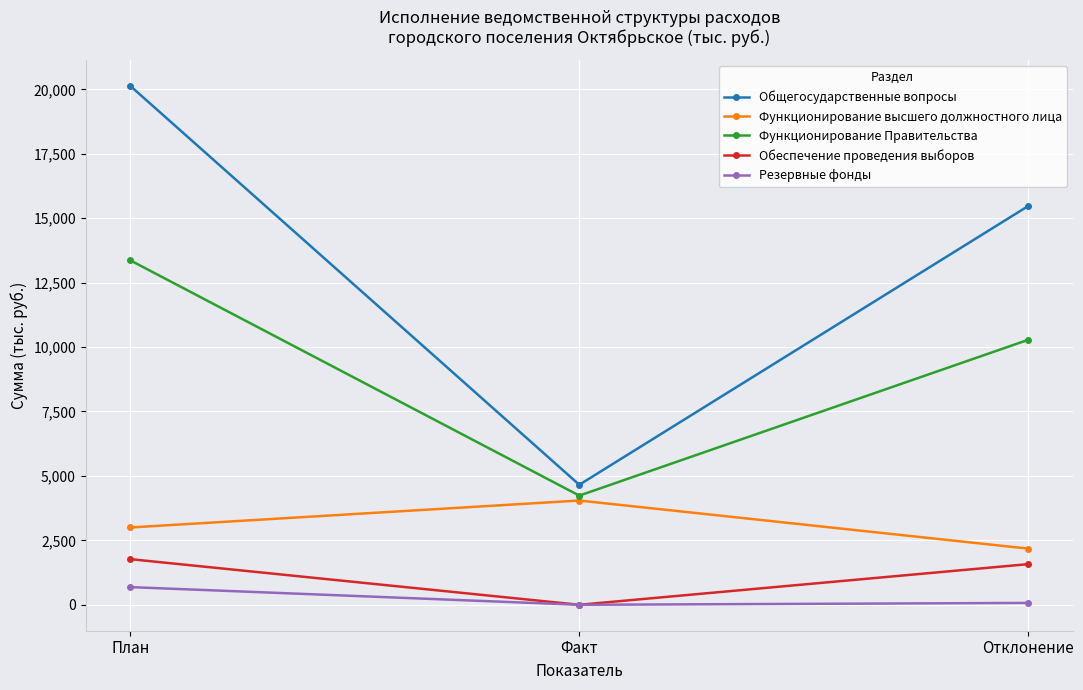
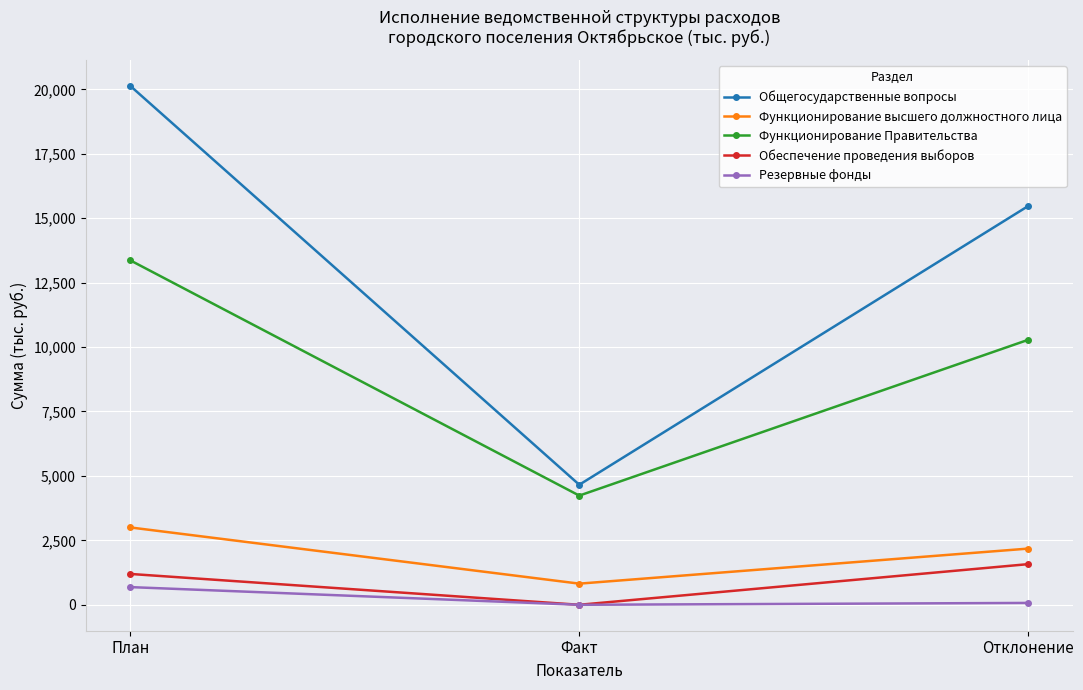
  {
    "Общегосударственные вопросы": {
      "План": "20,100",
      "Факт": "4,700",
      "Отклонение": "15,500"
    },
    "Функционирование высшего должностного лица": {
      "План": "3,000",
-     "Факт": "4,000",
+     "Факт": "800",
      "Отклонение": "2,200"
    },
    "Функционирование Правительства": {
      "План": "13,400",
      "Факт": "4,200",
      "Отклонение": "10,300"
    },
    "Обеспечение проведения выборов": {
-     "План": "1,800",
+     "План": "1,200",
      "Отклонение": "1,600"
    },
    "Резервные фонды": {
      "План": "700",
      "Отклонение": "100"
    }
  }
